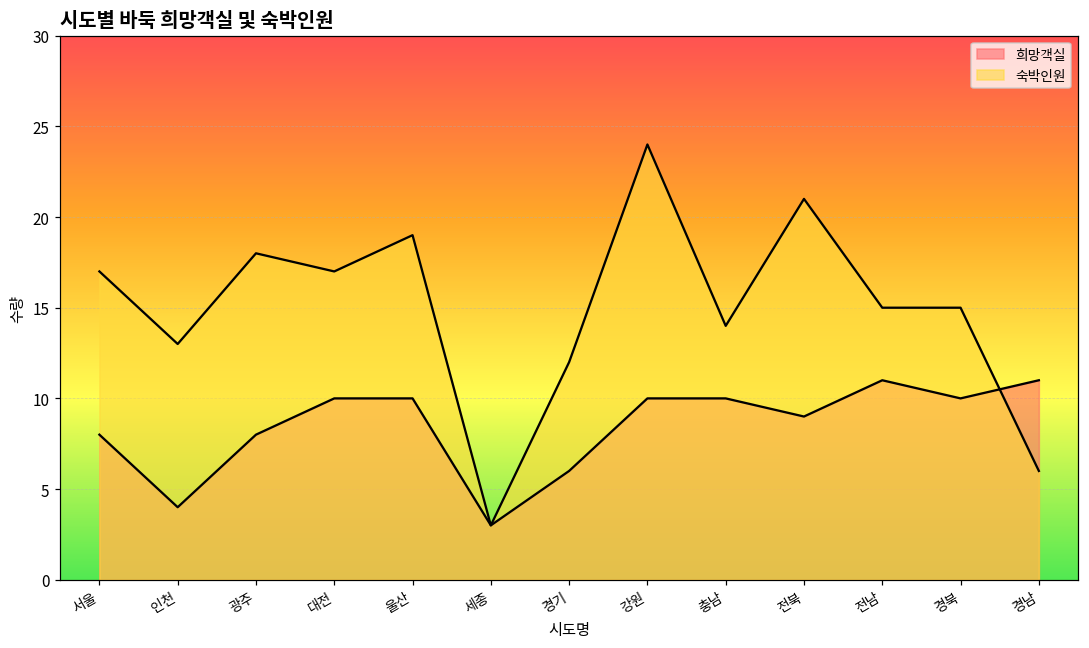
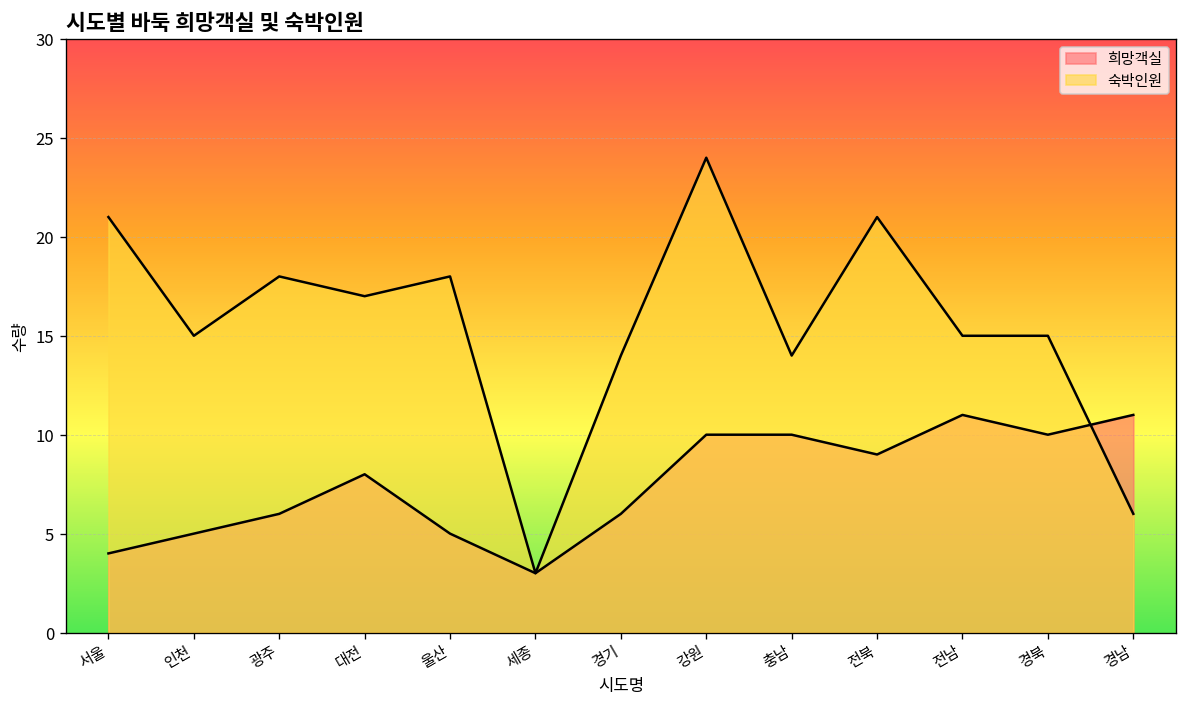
  {
    "희망객실": {
-     "서울": 8,
-     "인천": 4,
-     "광주": 8,
-     "대전": 10,
-     "울산": 10,
+     "서울": 4,
+     "인천": 5,
+     "광주": 6,
+     "대전": 8,
+     "울산": 5,
      "경기": 6,
      "강원": 10,
      "충남": 10,
      "전북": 9,
      "전남": 11,
      "경북": 10,
      "경남": 11
    },
    "숙박인원": {
-     "서울": 17,
-     "인천": 13,
+     "서울": 21,
+     "인천": 15,
      "광주": 18,
      "대전": 17,
-     "울산": 19,
-     "경기": 12,
+     "울산": 18,
+     "경기": 14,
      "강원": 24,
      "충남": 14,
      "전북": 21,
      "전남": 15,
      "경북": 15,
      "경남": 6
    }
  }
